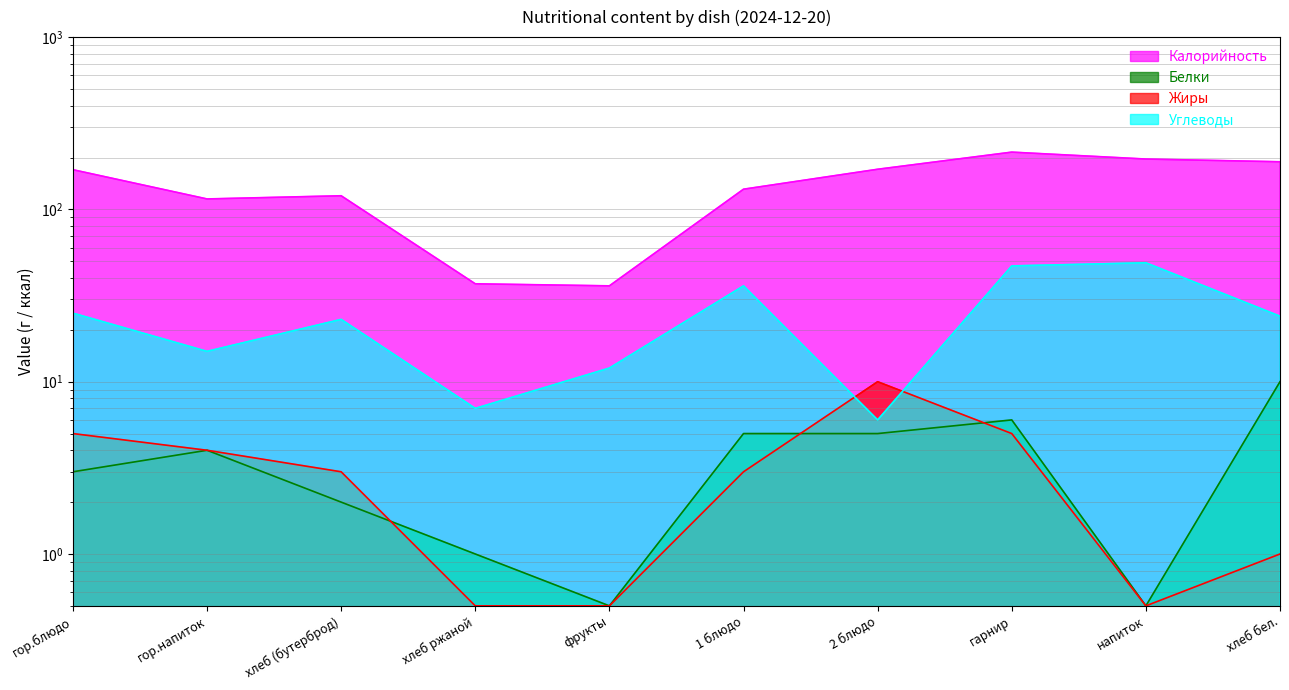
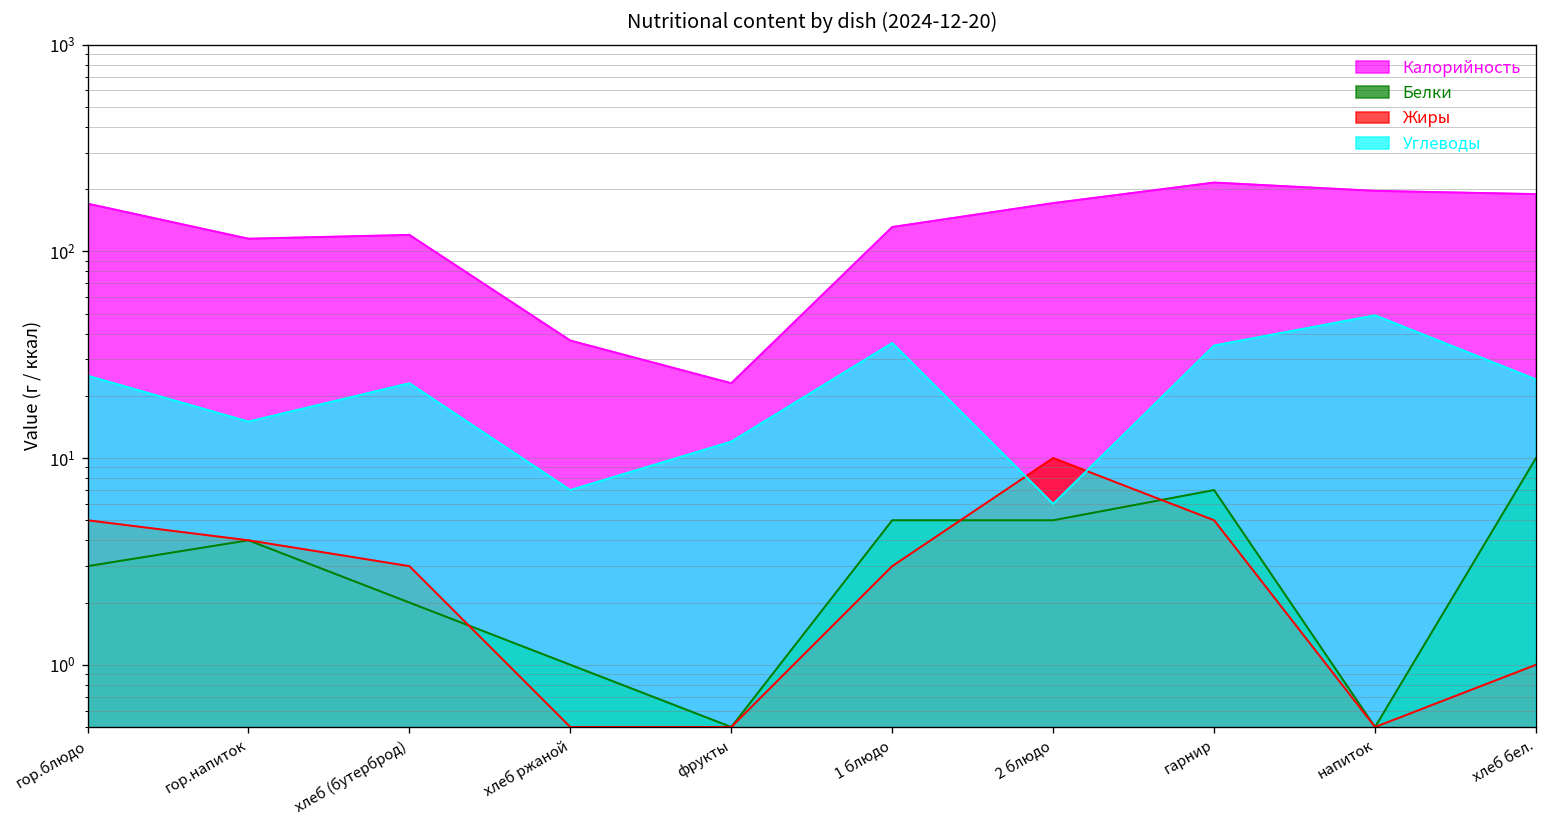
  {
    "Калорийность": {
      "гор.блюдо": 170,
      "гор.напиток": 120,
      "хлеб (бутерброд)": 120,
      "хлеб ржаной": 37,
-     "фрукты": 36,
+     "фрукты": 23,
      "1 блюдо": 130,
      "2 блюдо": 170,
      "гарнир": 220,
      "напиток": 200,
      "хлеб бел.": 190
    },
    "Белки": {
      "гор.блюдо": 3,
      "хлеб (бутерброд)": 2,
      "хлеб ржаной": 1,
      "1 блюдо": 5,
      "2 блюдо": 5,
-     "гарнир": 6,
+     "гарнир": 7,
      "хлеб бел.": 10
    },
    "Жиры": {
      "гор.блюдо": 5,
      "хлеб (бутерброд)": 3,
      "хлеб ржаной": 0.50,
      "1 блюдо": 3,
      "2 блюдо": 10,
      "гарнир": 5,
      "хлеб бел.": 1
    },
    "Углеводы": {
      "гор.блюдо": 25,
      "гор.напиток": 15,
      "хлеб (бутерброд)": 23,
      "хлеб ржаной": 7,
      "фрукты": 12,
      "1 блюдо": 36,
      "2 блюдо": 6,
-     "гарнир": 47,
+     "гарнир": 35,
      "напиток": 49,
      "хлеб бел.": 24
    }
  }
